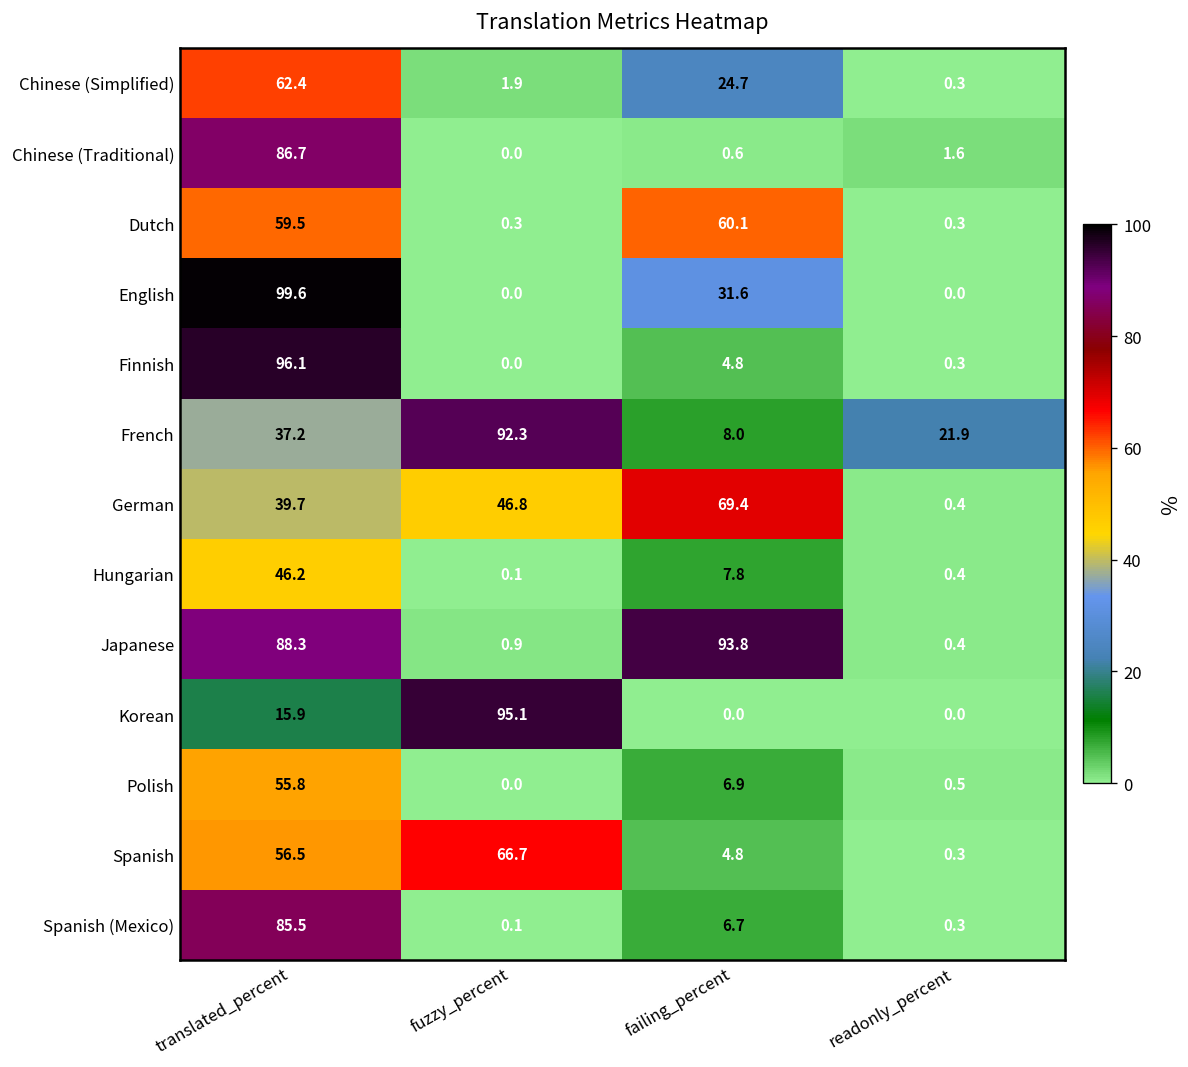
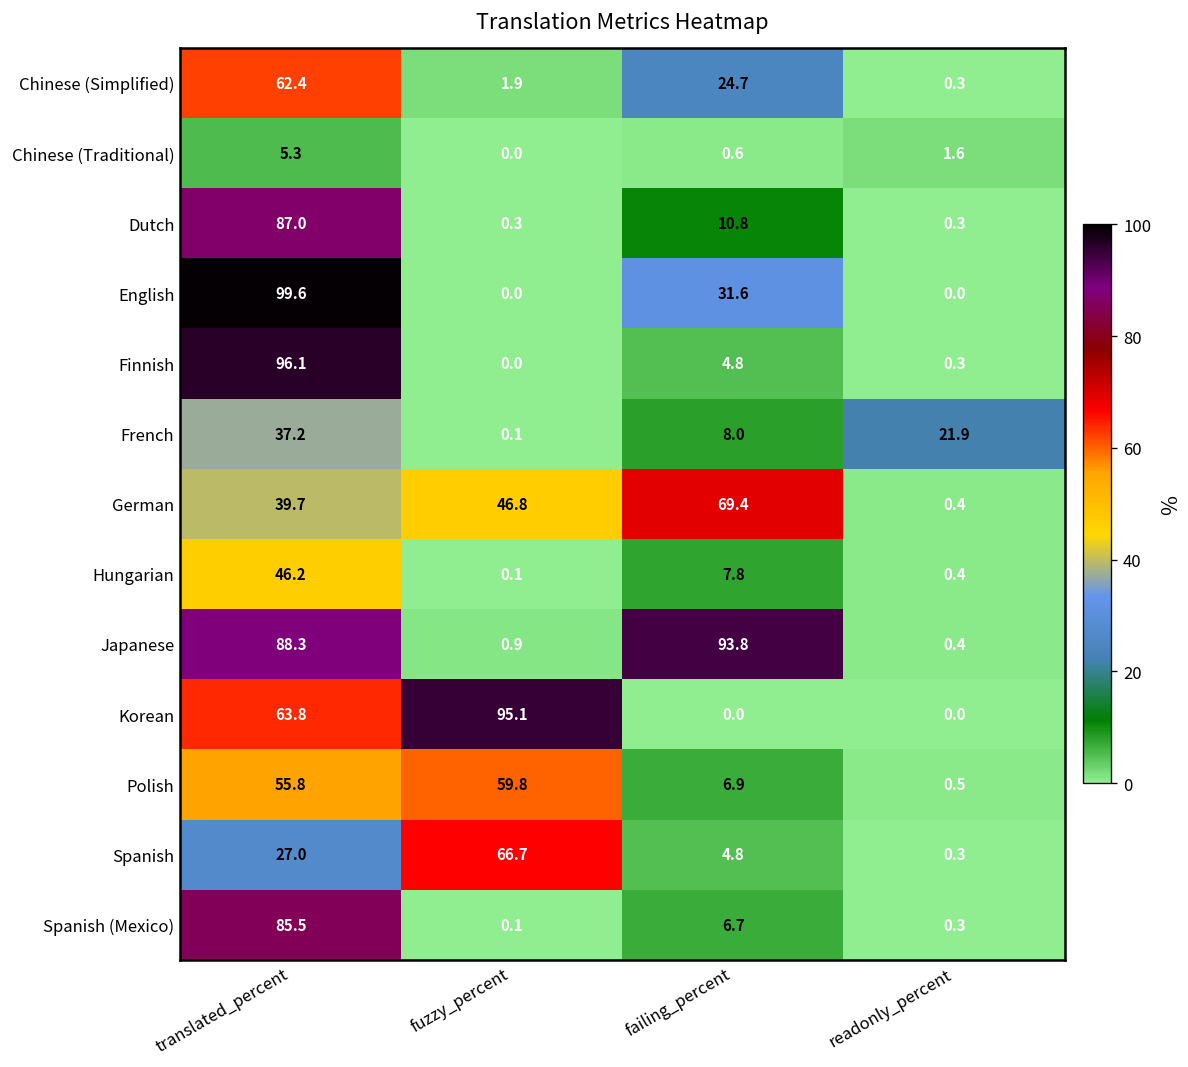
  {
    "Chinese (Simplified)": {
      "translated_percent": 62.4,
      "fuzzy_percent": 1.9,
      "failing_percent": 24.7,
      "readonly_percent": 0.3
    },
    "Chinese (Traditional)": {
-     "translated_percent": 86.7,
+     "translated_percent": 5.3,
      "fuzzy_percent": 0.0,
      "failing_percent": 0.6,
      "readonly_percent": 1.6
    },
    "Dutch": {
-     "translated_percent": 59.5,
+     "translated_percent": 87.0,
      "fuzzy_percent": 0.3,
-     "failing_percent": 60.1,
+     "failing_percent": 10.8,
      "readonly_percent": 0.3
    },
    "English": {
      "translated_percent": 99.6,
      "fuzzy_percent": 0.0,
      "failing_percent": 31.6,
      "readonly_percent": 0.0
    },
    "Finnish": {
      "translated_percent": 96.1,
      "fuzzy_percent": 0.0,
      "failing_percent": 4.8,
      "readonly_percent": 0.3
    },
    "French": {
      "translated_percent": 37.2,
-     "fuzzy_percent": 92.3,
+     "fuzzy_percent": 0.1,
      "failing_percent": 8.0,
      "readonly_percent": 21.9
    },
    "German": {
      "translated_percent": 39.7,
      "fuzzy_percent": 46.8,
      "failing_percent": 69.4,
      "readonly_percent": 0.4
    },
    "Hungarian": {
      "translated_percent": 46.2,
      "fuzzy_percent": 0.1,
      "failing_percent": 7.8,
      "readonly_percent": 0.4
    },
    "Japanese": {
      "translated_percent": 88.3,
      "fuzzy_percent": 0.9,
      "failing_percent": 93.8,
      "readonly_percent": 0.4
    },
    "Korean": {
-     "translated_percent": 15.9,
+     "translated_percent": 63.8,
      "fuzzy_percent": 95.1,
      "failing_percent": 0.0,
      "readonly_percent": 0.0
    },
    "Polish": {
      "translated_percent": 55.8,
-     "fuzzy_percent": 0.0,
+     "fuzzy_percent": 59.8,
      "failing_percent": 6.9,
      "readonly_percent": 0.5
    },
    "Spanish": {
-     "translated_percent": 56.5,
+     "translated_percent": 27.0,
      "fuzzy_percent": 66.7,
      "failing_percent": 4.8,
      "readonly_percent": 0.3
    },
    "Spanish (Mexico)": {
      "translated_percent": 85.5,
      "fuzzy_percent": 0.1,
      "failing_percent": 6.7,
      "readonly_percent": 0.3
    }
  }
